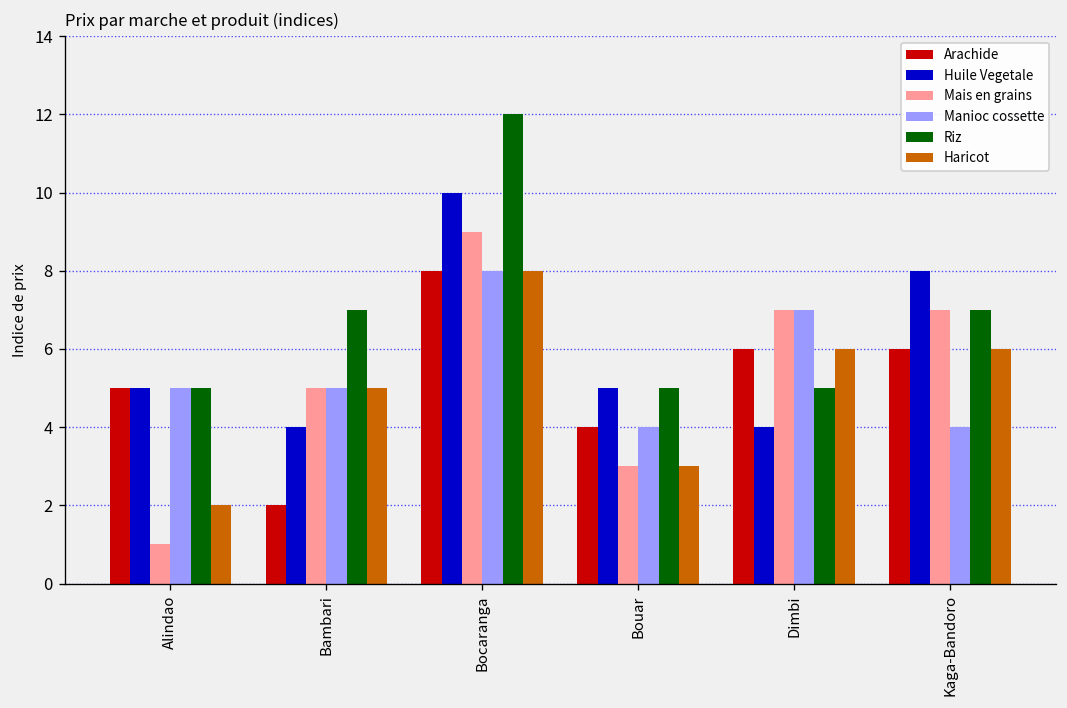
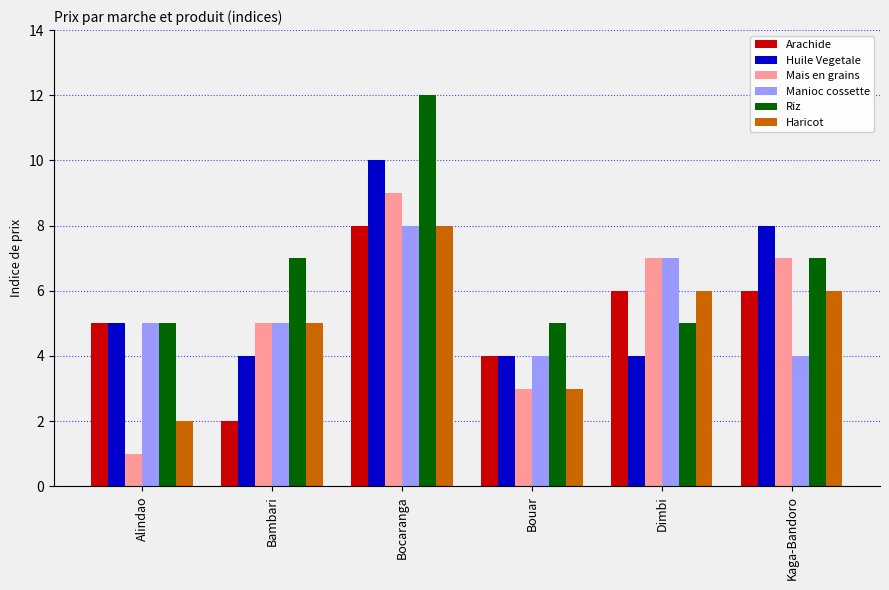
  {
    "Arachide": {
      "Alindao": 5,
      "Bambari": 2,
      "Bocaranga": 8,
      "Bouar": 4,
      "Dimbi": 6,
      "Kaga-Bandoro": 6
    },
    "Huile Vegetale": {
      "Alindao": 5,
      "Bambari": 4,
      "Bocaranga": 10,
-     "Bouar": 5,
+     "Bouar": 4,
      "Dimbi": 4,
      "Kaga-Bandoro": 8
    },
    "Mais en grains": {
      "Alindao": 1,
      "Bambari": 5,
      "Bocaranga": 9,
      "Bouar": 3,
      "Dimbi": 7,
      "Kaga-Bandoro": 7
    },
    "Manioc cossette": {
      "Alindao": 5,
      "Bambari": 5,
      "Bocaranga": 8,
      "Bouar": 4,
      "Dimbi": 7,
      "Kaga-Bandoro": 4
    },
    "Riz": {
      "Alindao": 5,
      "Bambari": 7,
      "Bocaranga": 12,
      "Bouar": 5,
      "Dimbi": 5,
      "Kaga-Bandoro": 7
    },
    "Haricot": {
      "Alindao": 2,
      "Bambari": 5,
      "Bocaranga": 8,
      "Bouar": 3,
      "Dimbi": 6,
      "Kaga-Bandoro": 6
    }
  }
